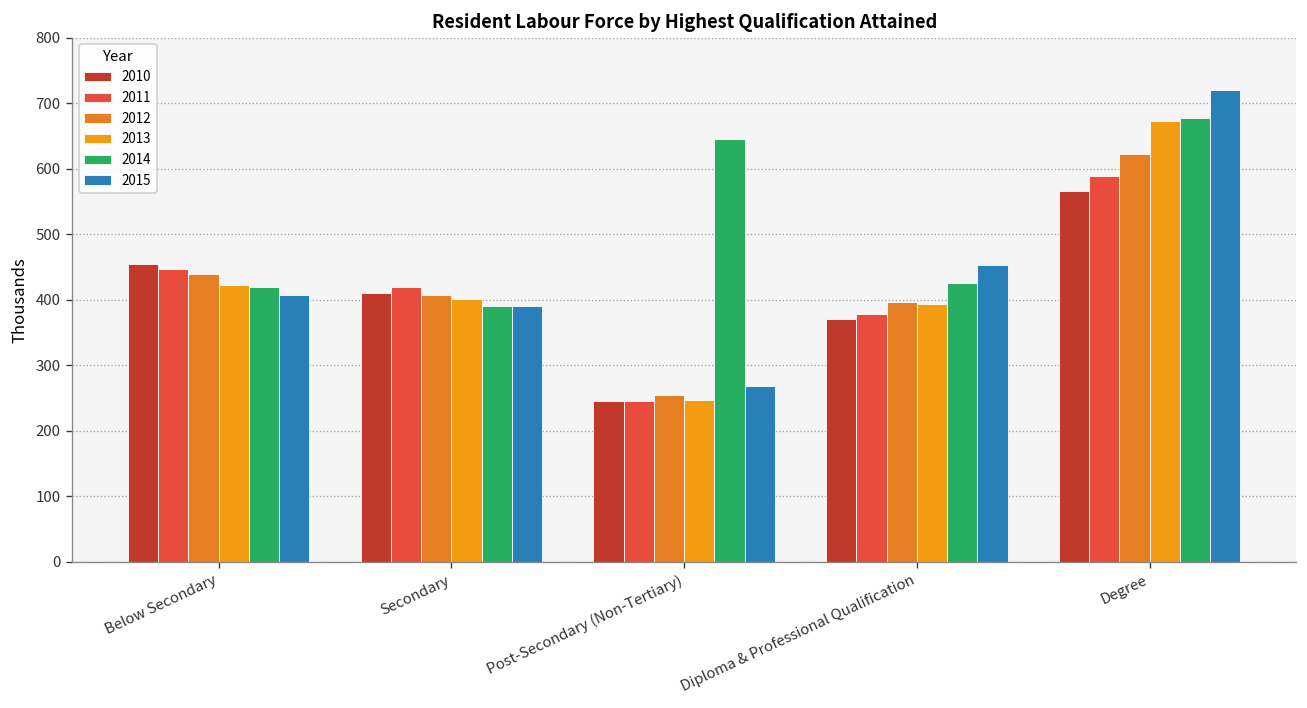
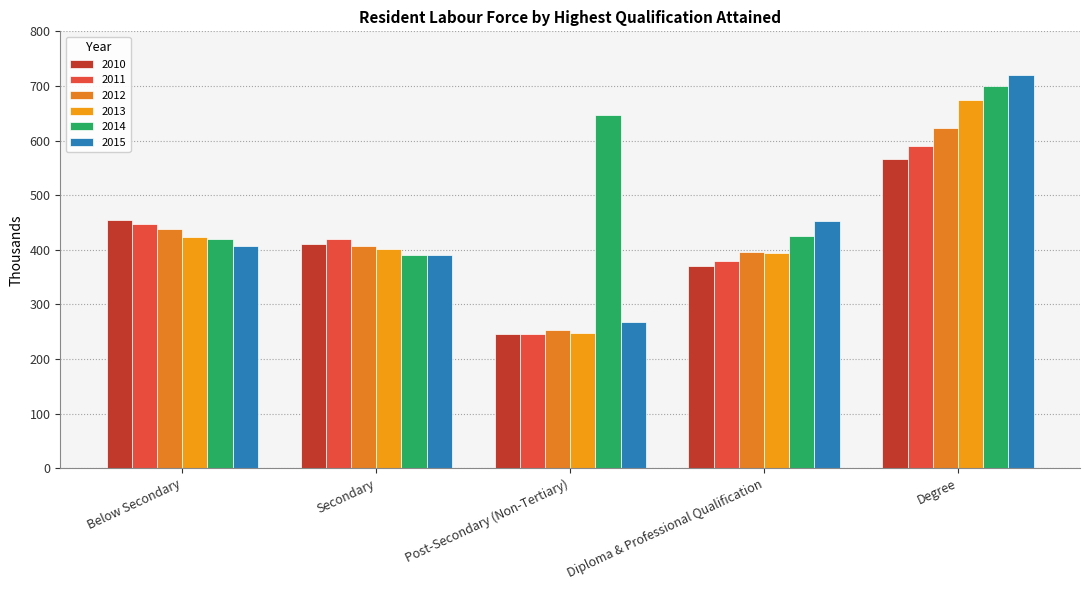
  {
    "2014": {
      "Below Secondary": 420,
      "Secondary": 390,
      "Post-Secondary (Non-Tertiary)": 650,
      "Diploma & Professional Qualification": 430,
-     "Degree": 680
+     "Degree": 700
    },
    "2015": {
      "Below Secondary": 410,
      "Secondary": 390,
      "Post-Secondary (Non-Tertiary)": 270,
      "Diploma & Professional Qualification": 450,
      "Degree": 720
    }
  }
